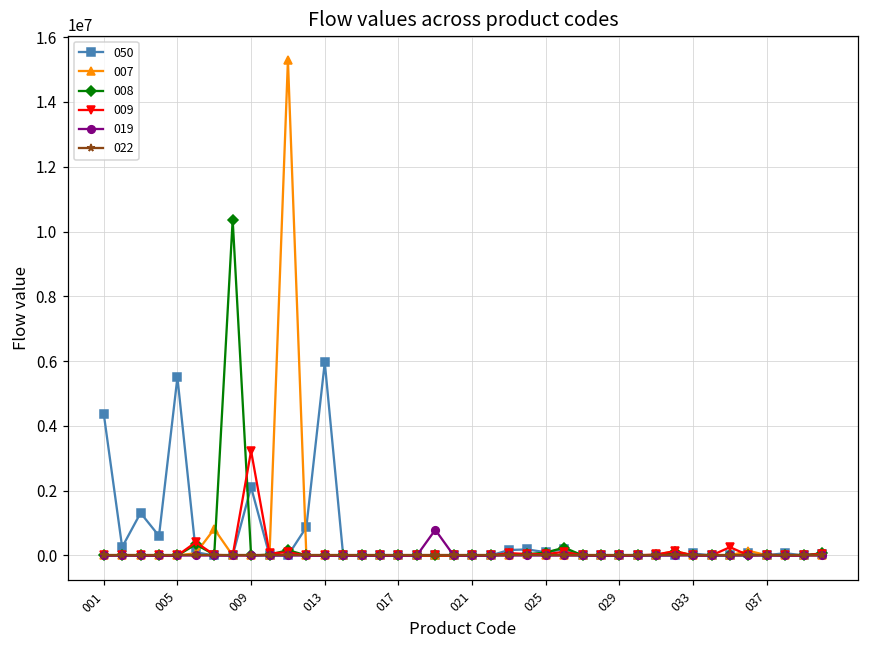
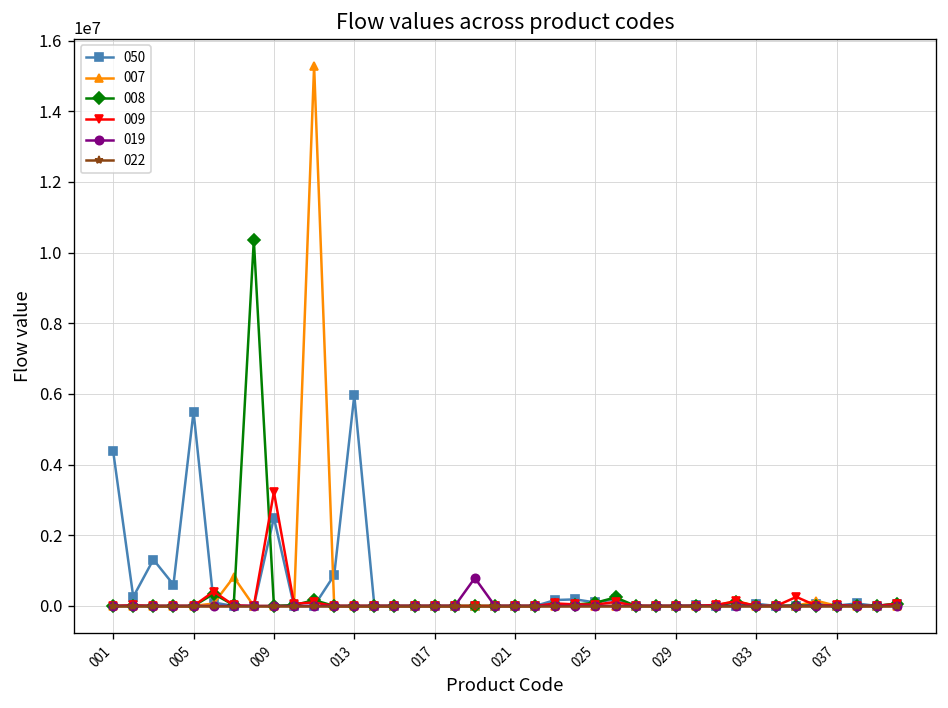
  {
    "050": {
      "001": 4400000,
      "005": 5500000,
-     "009": 2100000,
+     "009": 2500000,
      "013": 6000000
    },
    "009": {
      "009": 3200000
    }
  }
